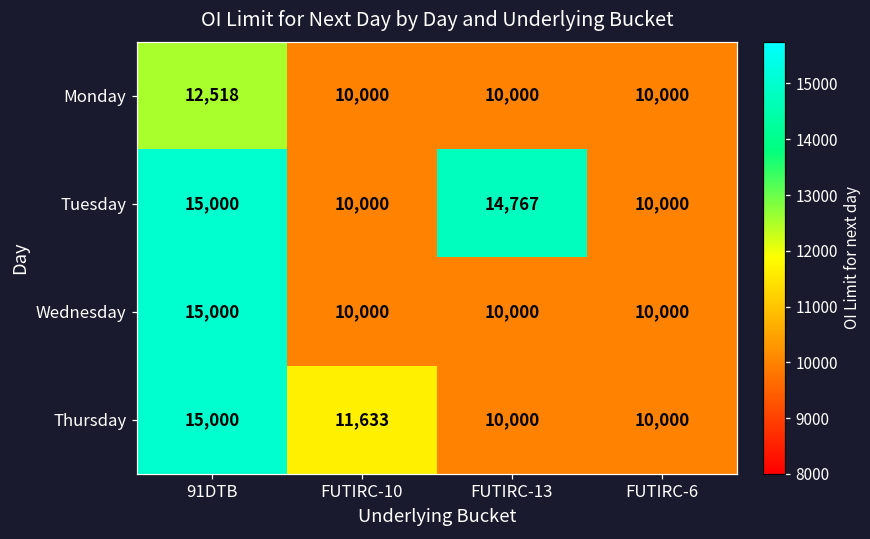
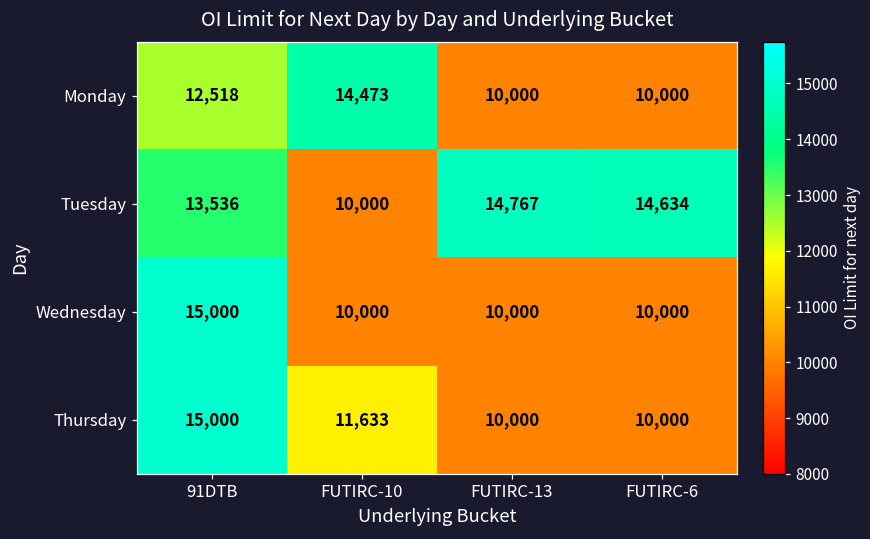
  {
    "Monday": {
      "91DTB": "12,518",
-     "FUTIRC-10": "10,000",
+     "FUTIRC-10": "14,473",
      "FUTIRC-13": "10,000",
      "FUTIRC-6": "10,000"
    },
    "Tuesday": {
-     "91DTB": "15,000",
+     "91DTB": "13,536",
      "FUTIRC-10": "10,000",
      "FUTIRC-13": "14,767",
-     "FUTIRC-6": "10,000"
+     "FUTIRC-6": "14,634"
    },
    "Wednesday": {
      "91DTB": "15,000",
      "FUTIRC-10": "10,000",
      "FUTIRC-13": "10,000",
      "FUTIRC-6": "10,000"
    },
    "Thursday": {
      "91DTB": "15,000",
      "FUTIRC-10": "11,633",
      "FUTIRC-13": "10,000",
      "FUTIRC-6": "10,000"
    }
  }
